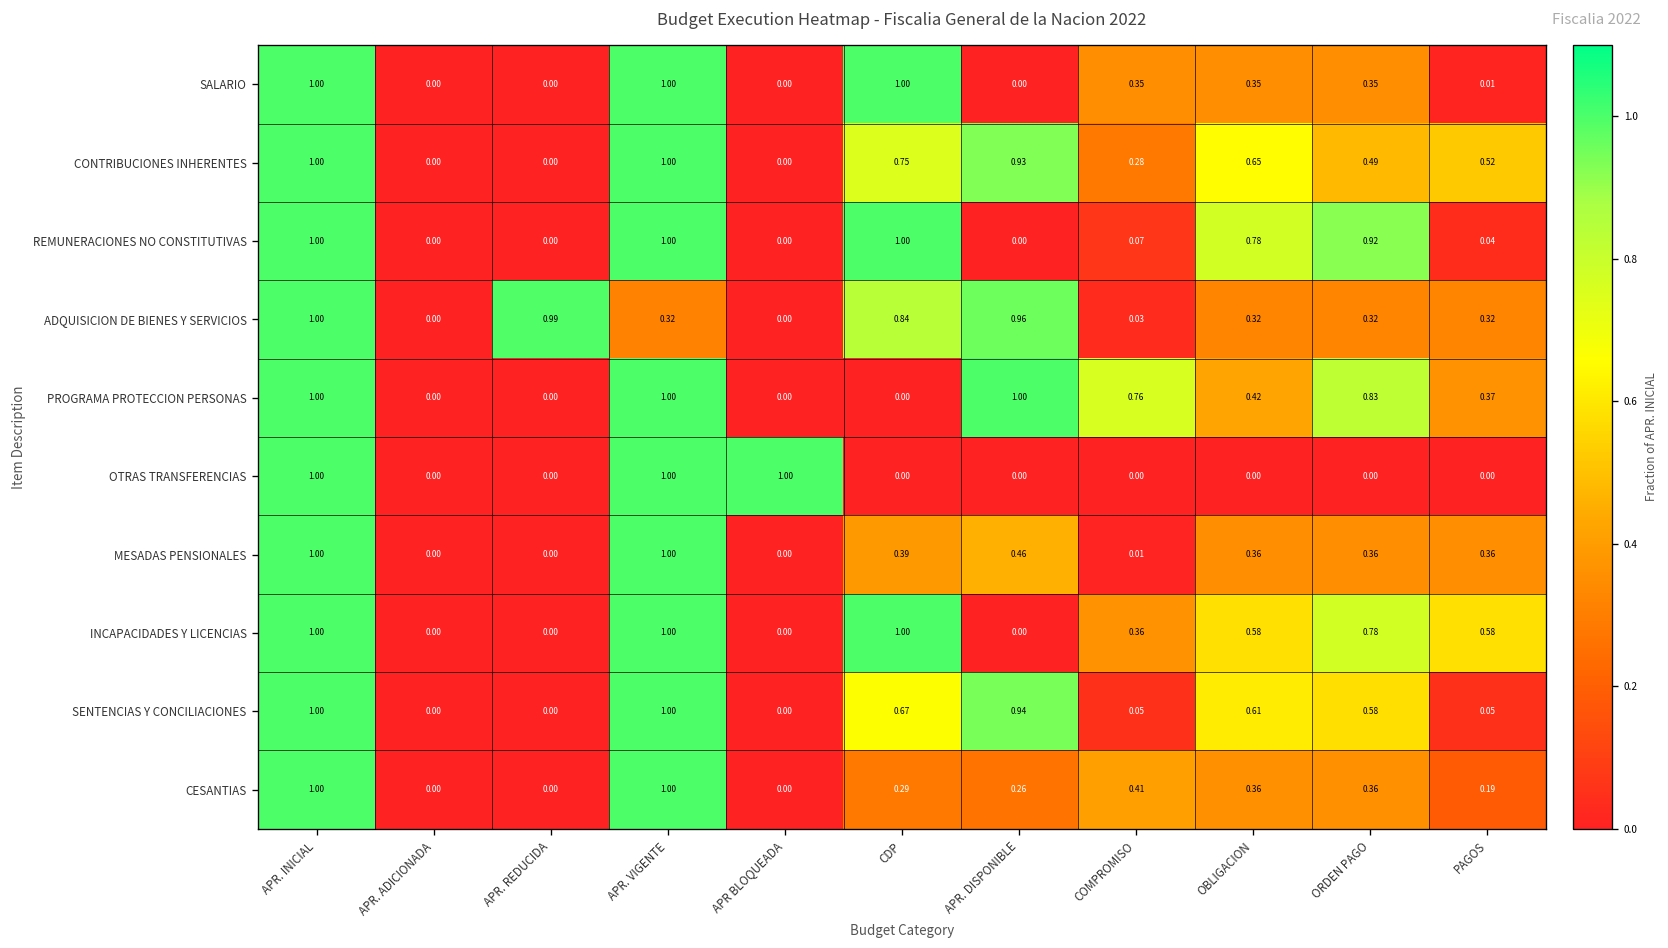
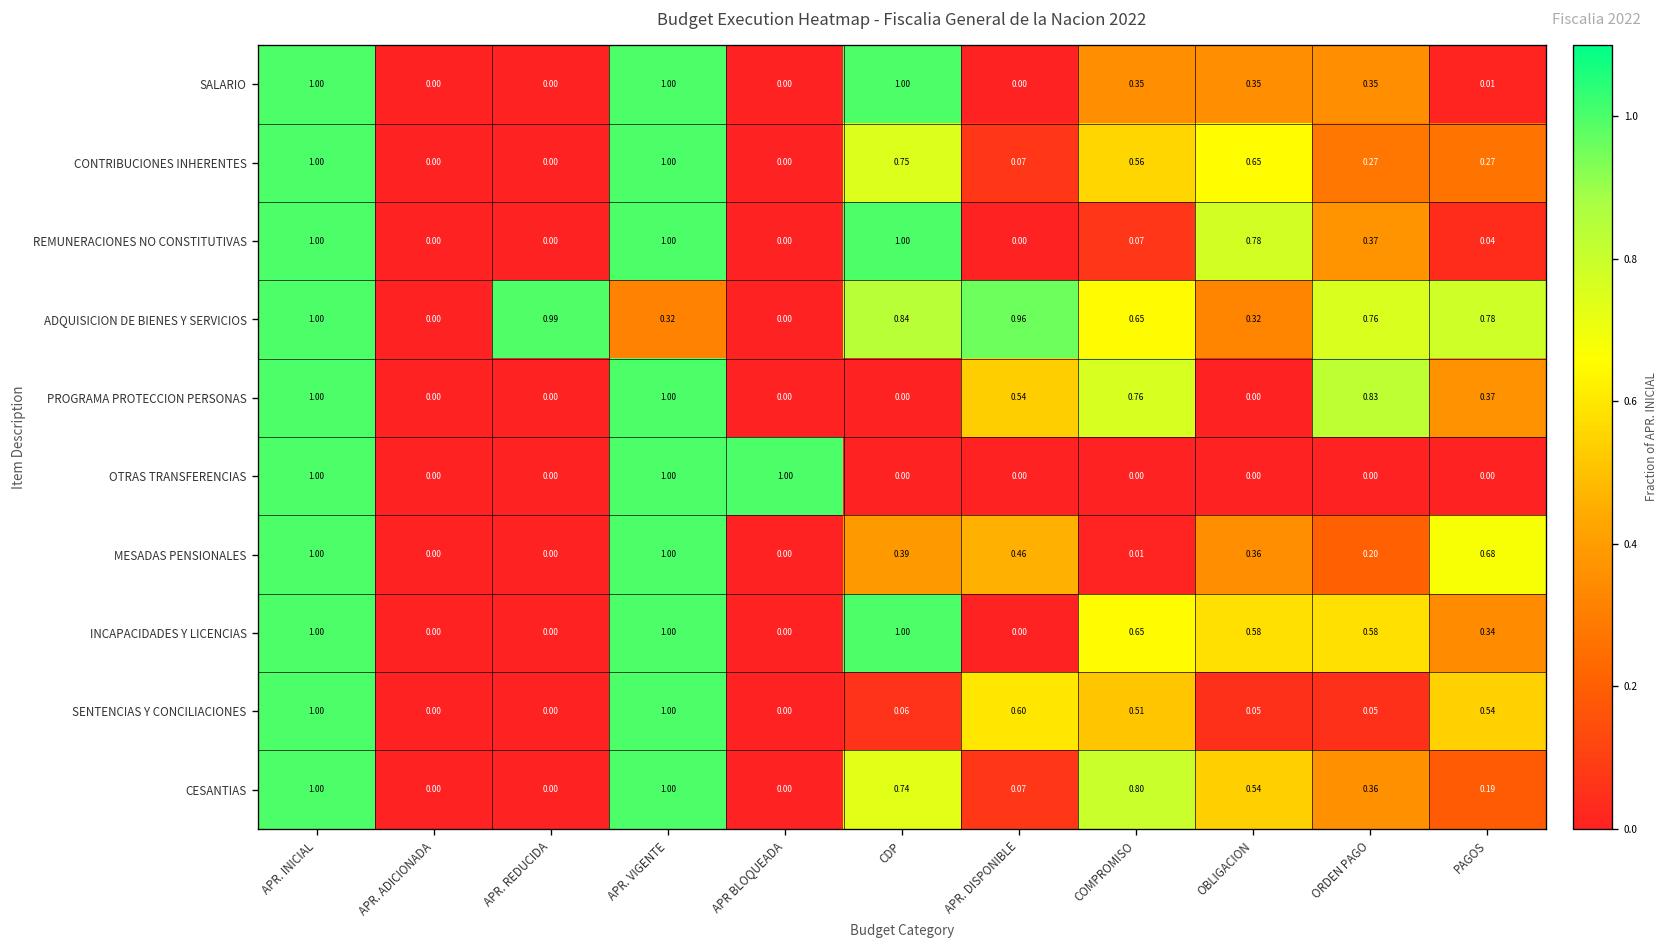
  {
    "SALARIO": {
      "APR. INICIAL": 1.00,
      "APR. ADICIONADA": 0.00,
      "APR. REDUCIDA": 0.00,
      "APR. VIGENTE": 1.00,
      "APR BLOQUEADA": 0.00,
      "CDP": 1.00,
      "APR. DISPONIBLE": 0.00,
      "COMPROMISO": 0.35,
      "OBLIGACION": 0.35,
      "ORDEN PAGO": 0.35,
      "PAGOS": 0.01
    },
    "CONTRIBUCIONES INHERENTES": {
      "APR. INICIAL": 1.00,
      "APR. ADICIONADA": 0.00,
      "APR. REDUCIDA": 0.00,
      "APR. VIGENTE": 1.00,
      "APR BLOQUEADA": 0.00,
      "CDP": 0.75,
-     "APR. DISPONIBLE": 0.93,
-     "COMPROMISO": 0.28,
+     "APR. DISPONIBLE": 0.07,
+     "COMPROMISO": 0.56,
      "OBLIGACION": 0.65,
-     "ORDEN PAGO": 0.49,
-     "PAGOS": 0.52
+     "ORDEN PAGO": 0.27,
+     "PAGOS": 0.27
    },
    "REMUNERACIONES NO CONSTITUTIVAS": {
      "APR. INICIAL": 1.00,
      "APR. ADICIONADA": 0.00,
      "APR. REDUCIDA": 0.00,
      "APR. VIGENTE": 1.00,
      "APR BLOQUEADA": 0.00,
      "CDP": 1.00,
      "APR. DISPONIBLE": 0.00,
      "COMPROMISO": 0.07,
      "OBLIGACION": 0.78,
-     "ORDEN PAGO": 0.92,
+     "ORDEN PAGO": 0.37,
      "PAGOS": 0.04
    },
    "ADQUISICION DE BIENES Y SERVICIOS": {
      "APR. INICIAL": 1.00,
      "APR. ADICIONADA": 0.00,
      "APR. REDUCIDA": 0.99,
      "APR. VIGENTE": 0.32,
      "APR BLOQUEADA": 0.00,
      "CDP": 0.84,
      "APR. DISPONIBLE": 0.96,
-     "COMPROMISO": 0.03,
+     "COMPROMISO": 0.65,
      "OBLIGACION": 0.32,
-     "ORDEN PAGO": 0.32,
-     "PAGOS": 0.32
+     "ORDEN PAGO": 0.76,
+     "PAGOS": 0.78
    },
    "PROGRAMA PROTECCION PERSONAS": {
      "APR. INICIAL": 1.00,
      "APR. ADICIONADA": 0.00,
      "APR. REDUCIDA": 0.00,
      "APR. VIGENTE": 1.00,
      "APR BLOQUEADA": 0.00,
      "CDP": 0.00,
-     "APR. DISPONIBLE": 1.00,
+     "APR. DISPONIBLE": 0.54,
      "COMPROMISO": 0.76,
-     "OBLIGACION": 0.42,
+     "OBLIGACION": 0.00,
      "ORDEN PAGO": 0.83,
      "PAGOS": 0.37
    },
    "OTRAS TRANSFERENCIAS": {
      "APR. INICIAL": 1.00,
      "APR. ADICIONADA": 0.00,
      "APR. REDUCIDA": 0.00,
      "APR. VIGENTE": 1.00,
      "APR BLOQUEADA": 1.00,
      "CDP": 0.00,
      "APR. DISPONIBLE": 0.00,
      "COMPROMISO": 0.00,
      "OBLIGACION": 0.00,
      "ORDEN PAGO": 0.00,
      "PAGOS": 0.00
    },
    "MESADAS PENSIONALES": {
      "APR. INICIAL": 1.00,
      "APR. ADICIONADA": 0.00,
      "APR. REDUCIDA": 0.00,
      "APR. VIGENTE": 1.00,
      "APR BLOQUEADA": 0.00,
      "CDP": 0.39,
      "APR. DISPONIBLE": 0.46,
      "COMPROMISO": 0.01,
      "OBLIGACION": 0.36,
-     "ORDEN PAGO": 0.36,
-     "PAGOS": 0.36
+     "ORDEN PAGO": 0.20,
+     "PAGOS": 0.68
    },
    "INCAPACIDADES Y LICENCIAS": {
      "APR. INICIAL": 1.00,
      "APR. ADICIONADA": 0.00,
      "APR. REDUCIDA": 0.00,
      "APR. VIGENTE": 1.00,
      "APR BLOQUEADA": 0.00,
      "CDP": 1.00,
      "APR. DISPONIBLE": 0.00,
-     "COMPROMISO": 0.36,
+     "COMPROMISO": 0.65,
      "OBLIGACION": 0.58,
-     "ORDEN PAGO": 0.78,
-     "PAGOS": 0.58
+     "ORDEN PAGO": 0.58,
+     "PAGOS": 0.34
    },
    "SENTENCIAS Y CONCILIACIONES": {
      "APR. INICIAL": 1.00,
      "APR. ADICIONADA": 0.00,
      "APR. REDUCIDA": 0.00,
      "APR. VIGENTE": 1.00,
      "APR BLOQUEADA": 0.00,
-     "CDP": 0.67,
-     "APR. DISPONIBLE": 0.94,
-     "COMPROMISO": 0.05,
-     "OBLIGACION": 0.61,
-     "ORDEN PAGO": 0.58,
-     "PAGOS": 0.05
+     "CDP": 0.06,
+     "APR. DISPONIBLE": 0.60,
+     "COMPROMISO": 0.51,
+     "OBLIGACION": 0.05,
+     "ORDEN PAGO": 0.05,
+     "PAGOS": 0.54
    },
    "CESANTIAS": {
      "APR. INICIAL": 1.00,
      "APR. ADICIONADA": 0.00,
      "APR. REDUCIDA": 0.00,
      "APR. VIGENTE": 1.00,
      "APR BLOQUEADA": 0.00,
-     "CDP": 0.29,
-     "APR. DISPONIBLE": 0.26,
-     "COMPROMISO": 0.41,
-     "OBLIGACION": 0.36,
+     "CDP": 0.74,
+     "APR. DISPONIBLE": 0.07,
+     "COMPROMISO": 0.80,
+     "OBLIGACION": 0.54,
      "ORDEN PAGO": 0.36,
      "PAGOS": 0.19
    }
  }
